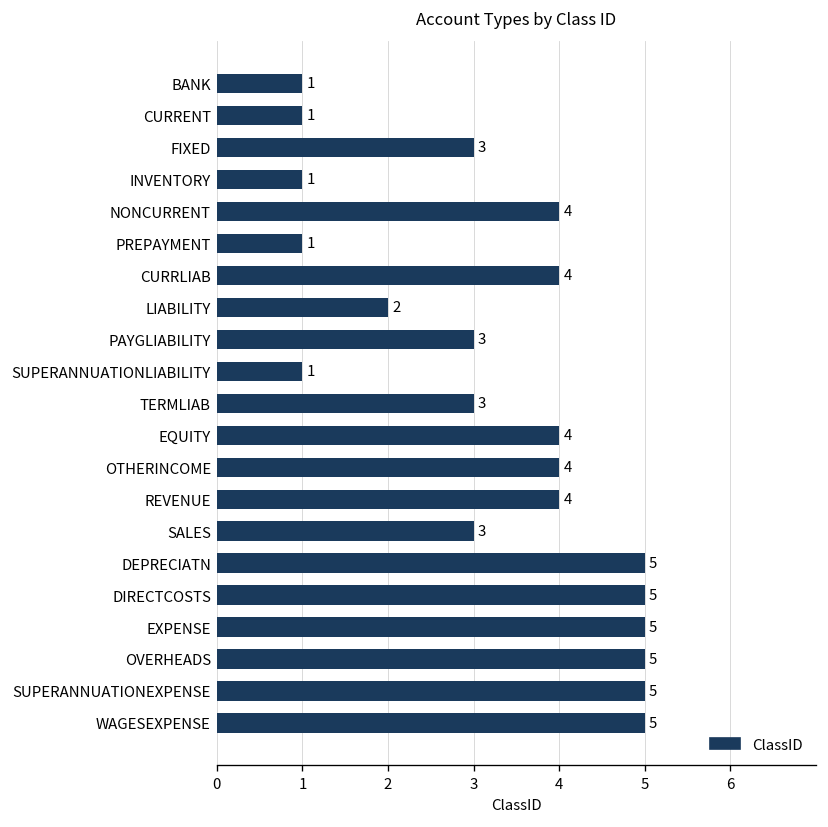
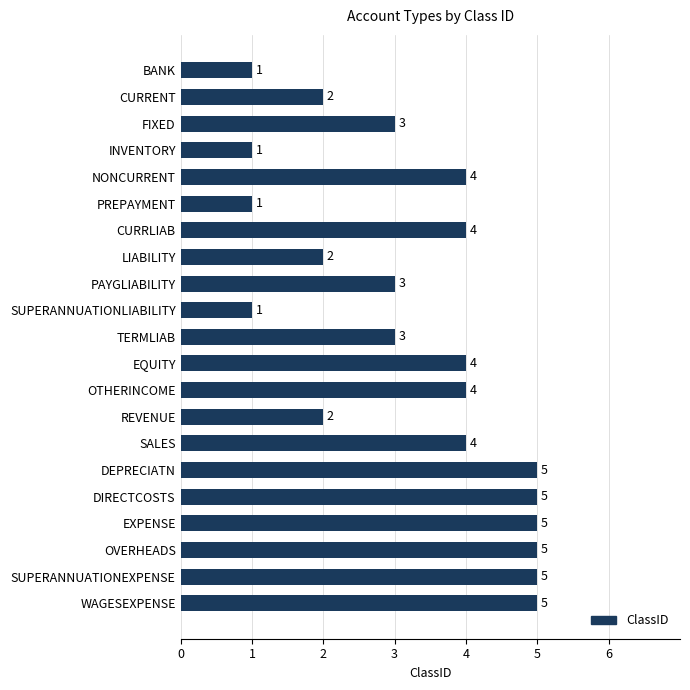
  {
    "BANK": 1,
-   "CURRENT": 1,
+   "CURRENT": 2,
    "FIXED": 3,
    "INVENTORY": 1,
    "NONCURRENT": 4,
    "PREPAYMENT": 1,
    "CURRLIAB": 4,
    "LIABILITY": 2,
    "PAYGLIABILITY": 3,
    "SUPERANNUATIONLIABILITY": 1,
    "TERMLIAB": 3,
    "EQUITY": 4,
    "OTHERINCOME": 4,
-   "REVENUE": 4,
-   "SALES": 3,
+   "REVENUE": 2,
+   "SALES": 4,
    "DEPRECIATN": 5,
    "DIRECTCOSTS": 5,
    "EXPENSE": 5,
    "OVERHEADS": 5,
    "SUPERANNUATIONEXPENSE": 5,
    "WAGESEXPENSE": 5
  }
